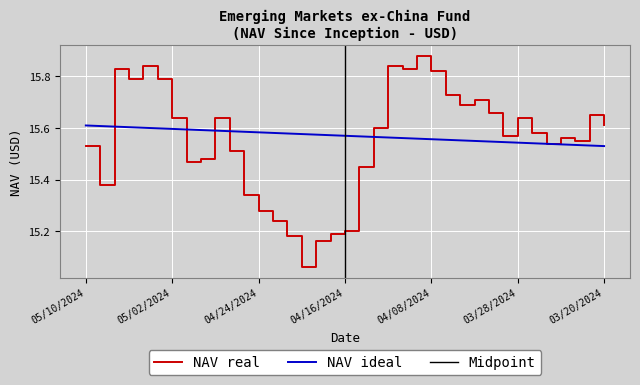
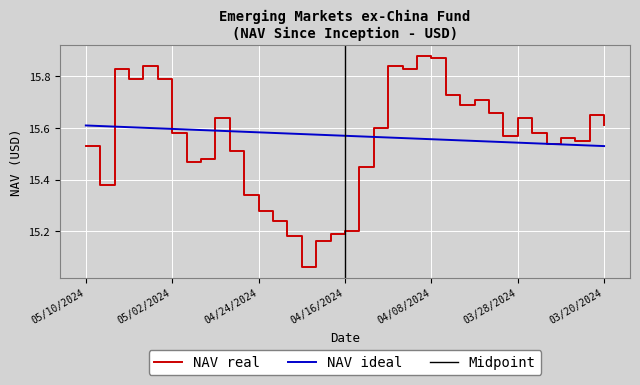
  {
    "NAV real": {
      "05/10/2024": 15.53,
-     "05/02/2024": 15.64,
+     "05/02/2024": 15.58,
      "04/24/2024": 15.28,
      "04/16/2024": 15.20,
-     "04/08/2024": 15.82,
+     "04/08/2024": 15.87,
      "03/28/2024": 15.64,
      "03/20/2024": 15.61
    },
    "NAV ideal": {
      "05/10/2024": 15.61,
      "05/02/2024": 15.60,
      "04/24/2024": 15.58,
      "04/16/2024": 15.57,
      "04/08/2024": 15.56,
      "03/28/2024": 15.54,
      "03/20/2024": 15.53
    }
  }
